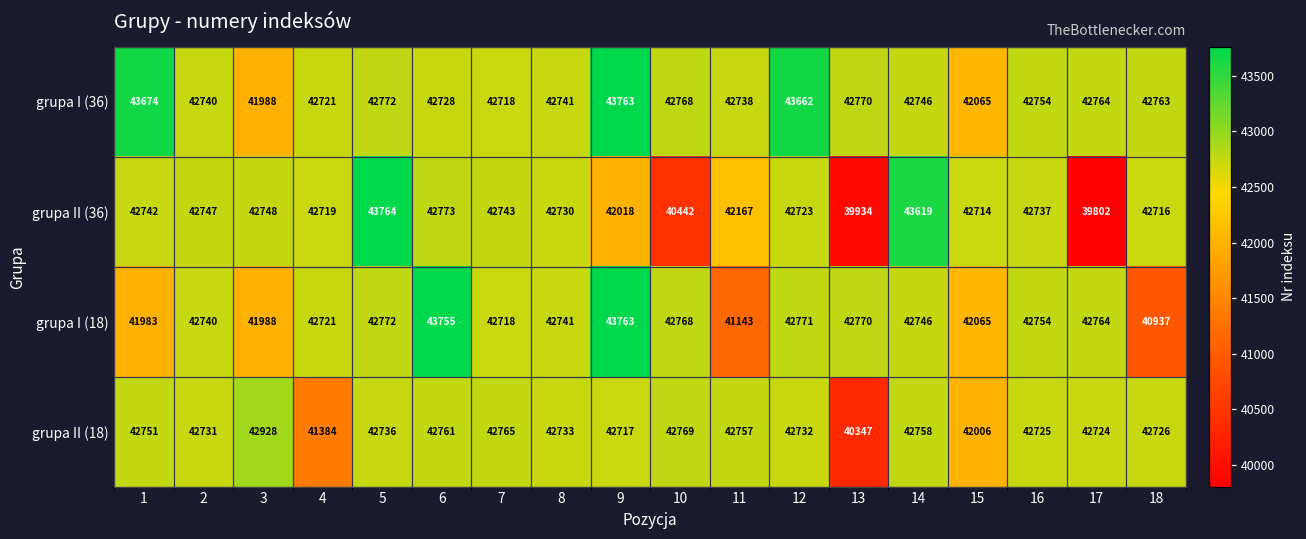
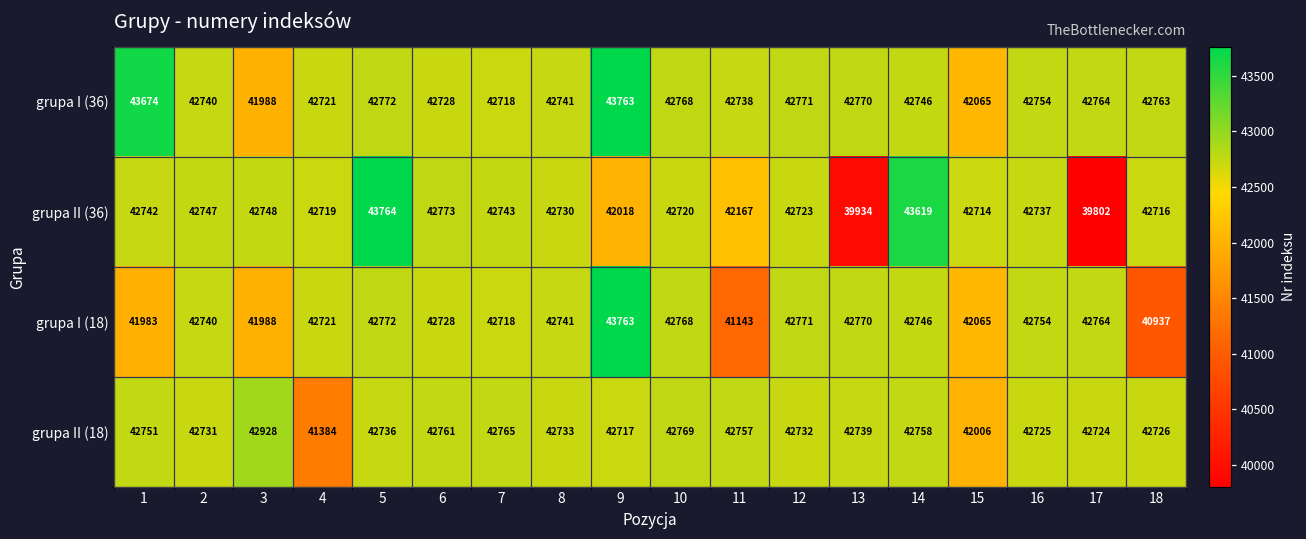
  {
    "grupa I (36)": {
      "1": 43674,
      "2": 42740,
      "3": 41988,
      "4": 42721,
      "5": 42772,
      "6": 42728,
      "7": 42718,
      "8": 42741,
      "9": 43763,
      "10": 42768,
      "11": 42738,
-     "12": 43662,
+     "12": 42771,
      "13": 42770,
      "14": 42746,
      "15": 42065,
      "16": 42754,
      "17": 42764,
      "18": 42763
    },
    "grupa II (36)": {
      "1": 42742,
      "2": 42747,
      "3": 42748,
      "4": 42719,
      "5": 43764,
      "6": 42773,
      "7": 42743,
      "8": 42730,
      "9": 42018,
-     "10": 40442,
+     "10": 42720,
      "11": 42167,
      "12": 42723,
      "13": 39934,
      "14": 43619,
      "15": 42714,
      "16": 42737,
      "17": 39802,
      "18": 42716
    },
    "grupa I (18)": {
      "1": 41983,
      "2": 42740,
      "3": 41988,
      "4": 42721,
      "5": 42772,
-     "6": 43755,
+     "6": 42728,
      "7": 42718,
      "8": 42741,
      "9": 43763,
      "10": 42768,
      "11": 41143,
      "12": 42771,
      "13": 42770,
      "14": 42746,
      "15": 42065,
      "16": 42754,
      "17": 42764,
      "18": 40937
    },
    "grupa II (18)": {
      "1": 42751,
      "2": 42731,
      "3": 42928,
      "4": 41384,
      "5": 42736,
      "6": 42761,
      "7": 42765,
      "8": 42733,
      "9": 42717,
      "10": 42769,
      "11": 42757,
      "12": 42732,
-     "13": 40347,
+     "13": 42739,
      "14": 42758,
      "15": 42006,
      "16": 42725,
      "17": 42724,
      "18": 42726
    }
  }
